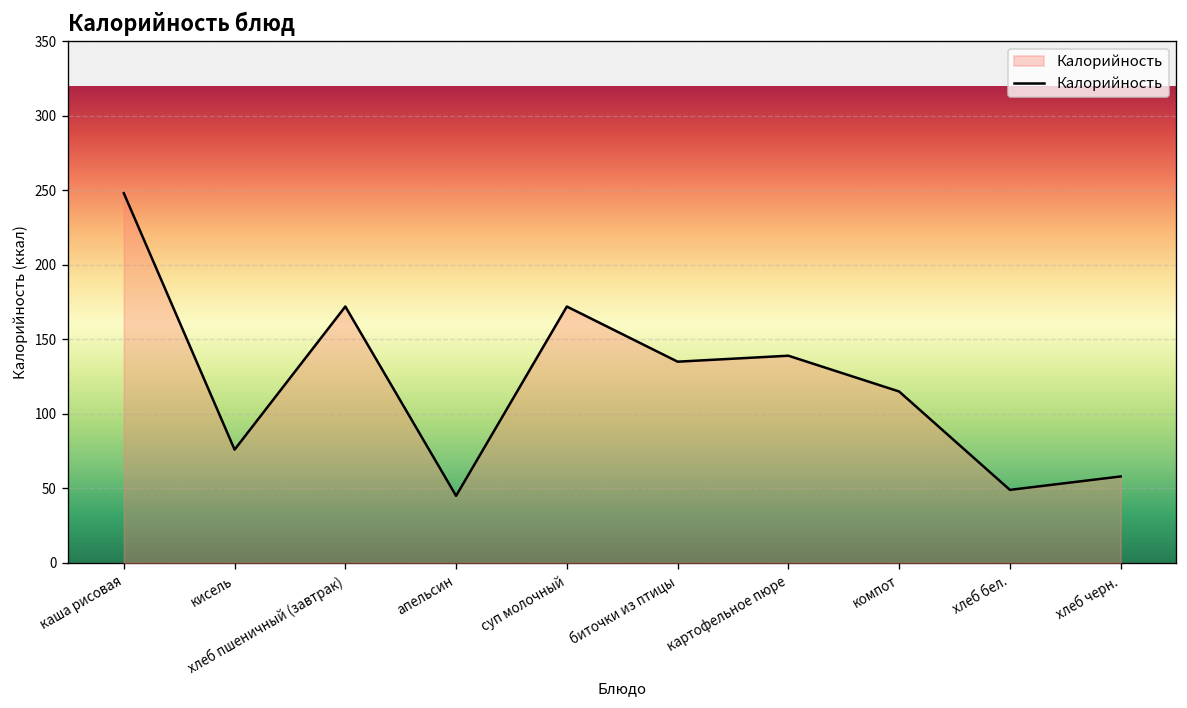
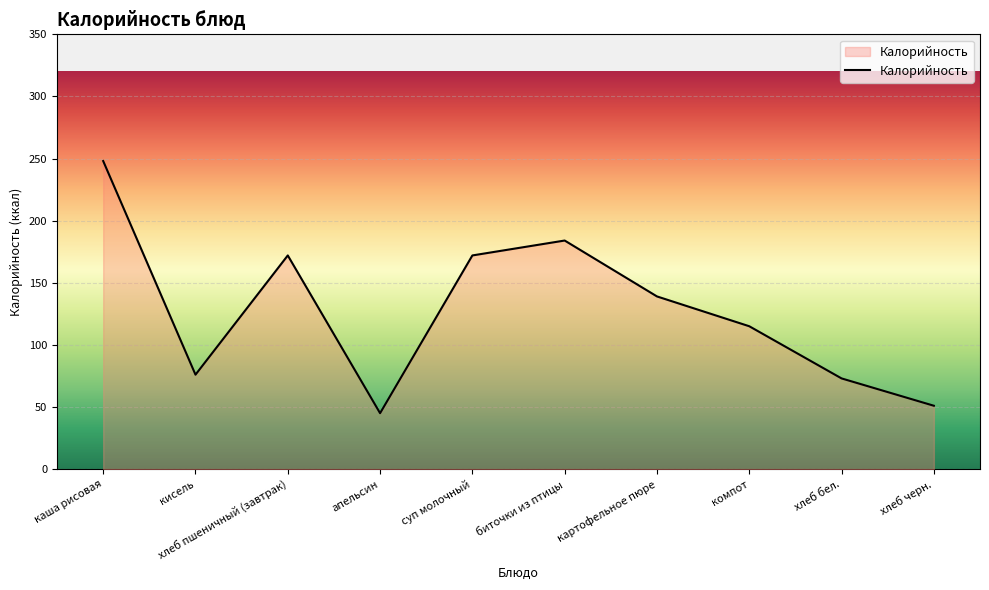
  {
    "каша рисовая": 248,
    "кисель": 76,
    "хлеб пшеничный (завтрак)": 172,
    "апельсин": 45,
    "суп молочный": 172,
-   "биточки из птицы": 135,
+   "биточки из птицы": 184,
    "картофельное пюре": 139,
    "компот": 115,
-   "хлеб бел.": 49,
-   "хлеб черн.": 58
+   "хлеб бел.": 73,
+   "хлеб черн.": 51
  }
